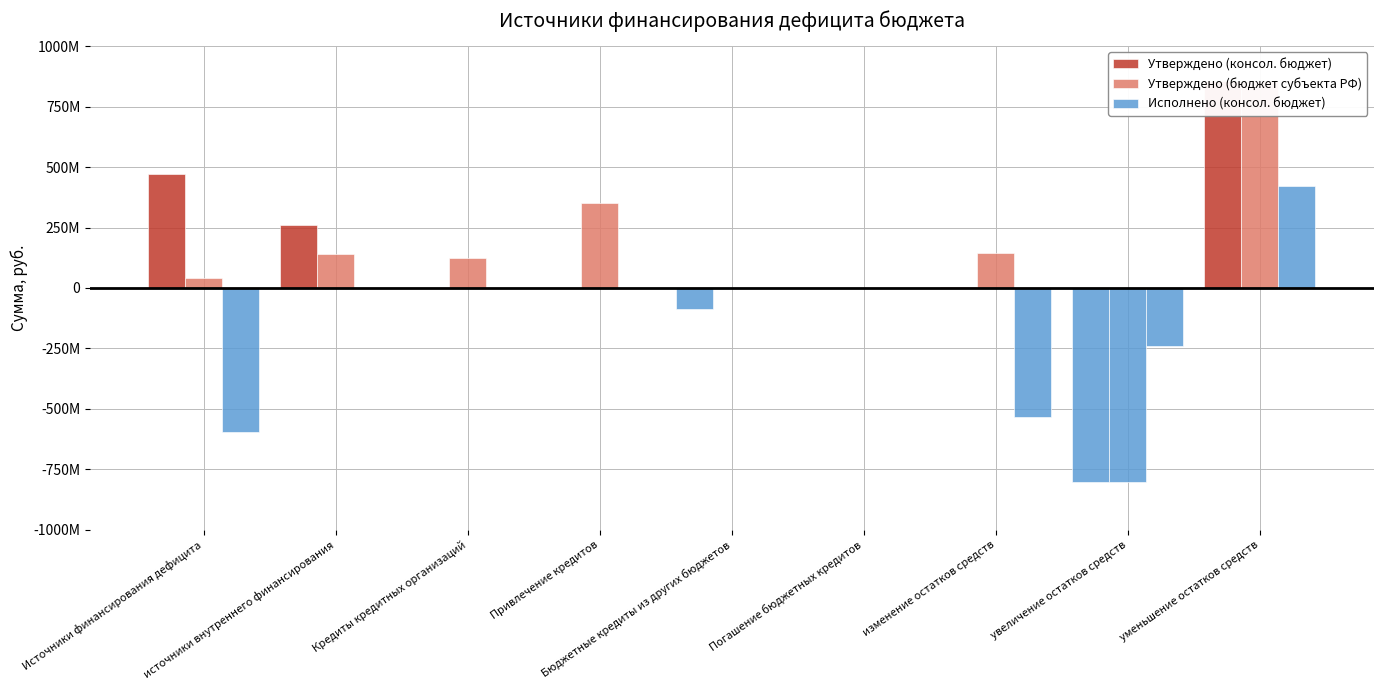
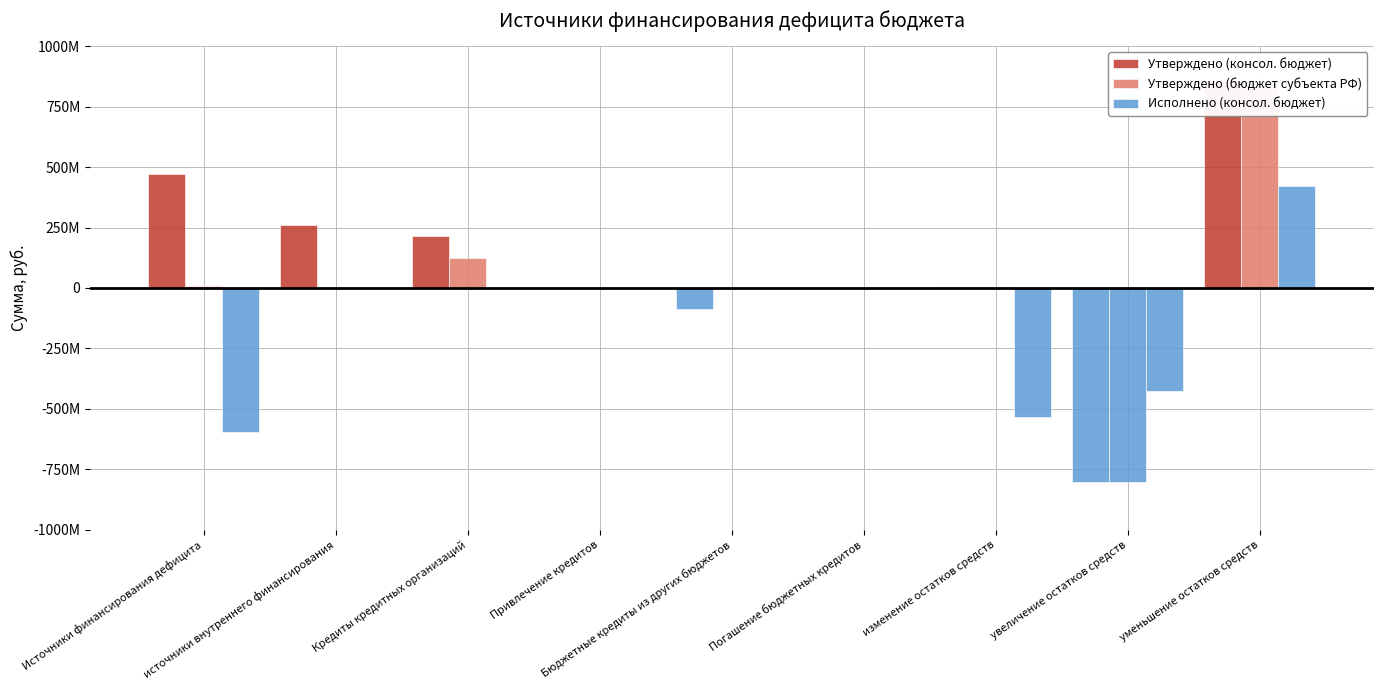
  {
    "Утверждено (консол. бюджет)": {
      "Источники финансирования дефицита": 470000000,
      "источники внутреннего финансирования": 260000000,
-     "Кредиты кредитных организаций": 0,
+     "Кредиты кредитных организаций": 210000000,
      "Бюджетные кредиты из других бюджетов": -90000000,
      "увеличение остатков средств": -800000000
    },
    "Утверждено (бюджет субъекта РФ)": {
-     "Источники финансирования дефицита": 40000000,
-     "источники внутреннего финансирования": 140000000,
+     "Источники финансирования дефицита": 10000000,
+     "источники внутреннего финансирования": 0,
      "Кредиты кредитных организаций": 130000000,
-     "Привлечение кредитов": 350000000,
-     "изменение остатков средств": 150000000,
+     "Привлечение кредитов": 0,
+     "изменение остатков средств": 0,
      "увеличение остатков средств": -800000000
    },
    "Исполнено (консол. бюджет)": {
      "Источники финансирования дефицита": -600000000,
      "источники внутреннего финансирования": 0,
      "Кредиты кредитных организаций": 0,
      "Привлечение кредитов": 0,
      "Бюджетные кредиты из других бюджетов": 0,
      "Погашение бюджетных кредитов": 0,
      "изменение остатков средств": -530000000,
-     "увеличение остатков средств": -240000000,
+     "увеличение остатков средств": -430000000,
      "уменьшение остатков средств": 420000000
    }
  }
